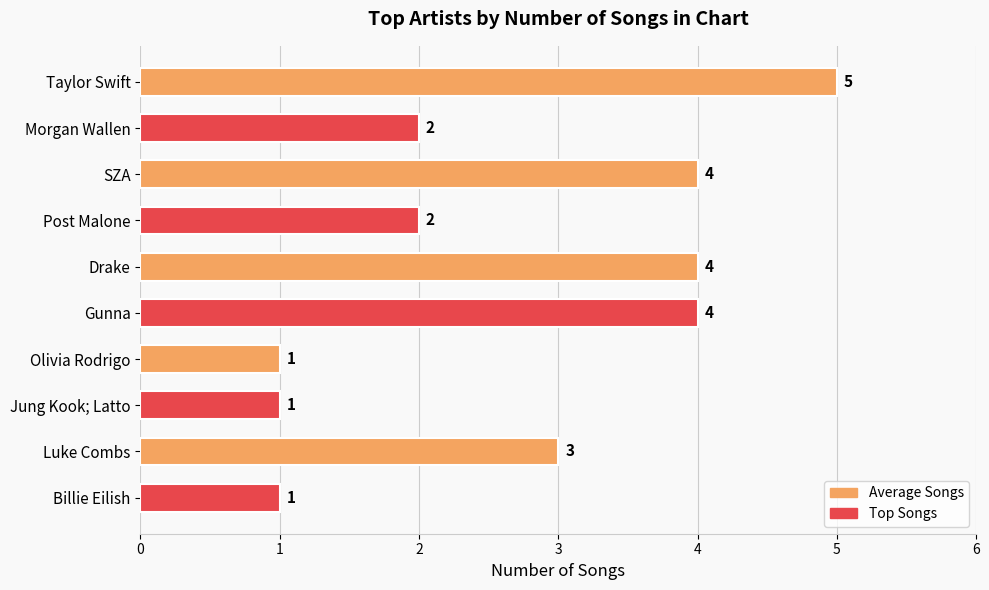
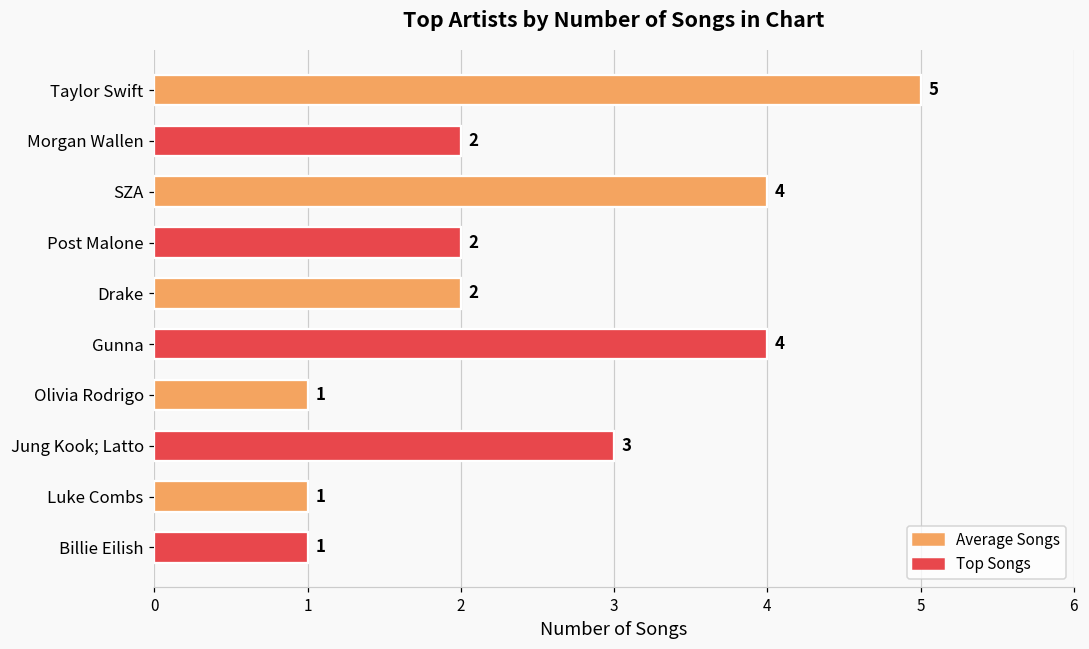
  {
    "Taylor Swift": 5,
    "Morgan Wallen": 2,
    "SZA": 4,
    "Post Malone": 2,
-   "Drake": 4,
+   "Drake": 2,
    "Gunna": 4,
    "Olivia Rodrigo": 1,
-   "Jung Kook; Latto": 1,
-   "Luke Combs": 3,
+   "Jung Kook; Latto": 3,
+   "Luke Combs": 1,
    "Billie Eilish": 1
  }
